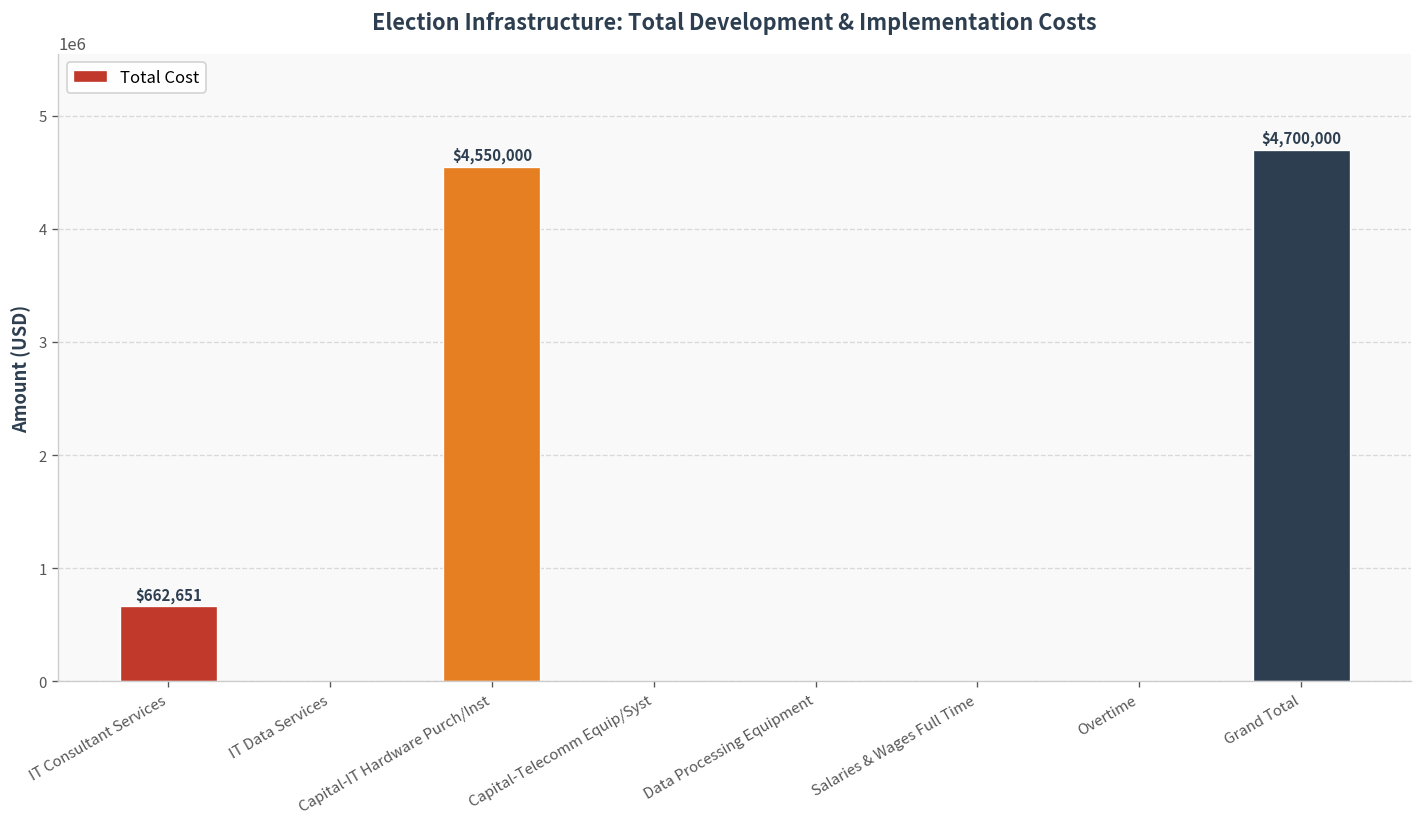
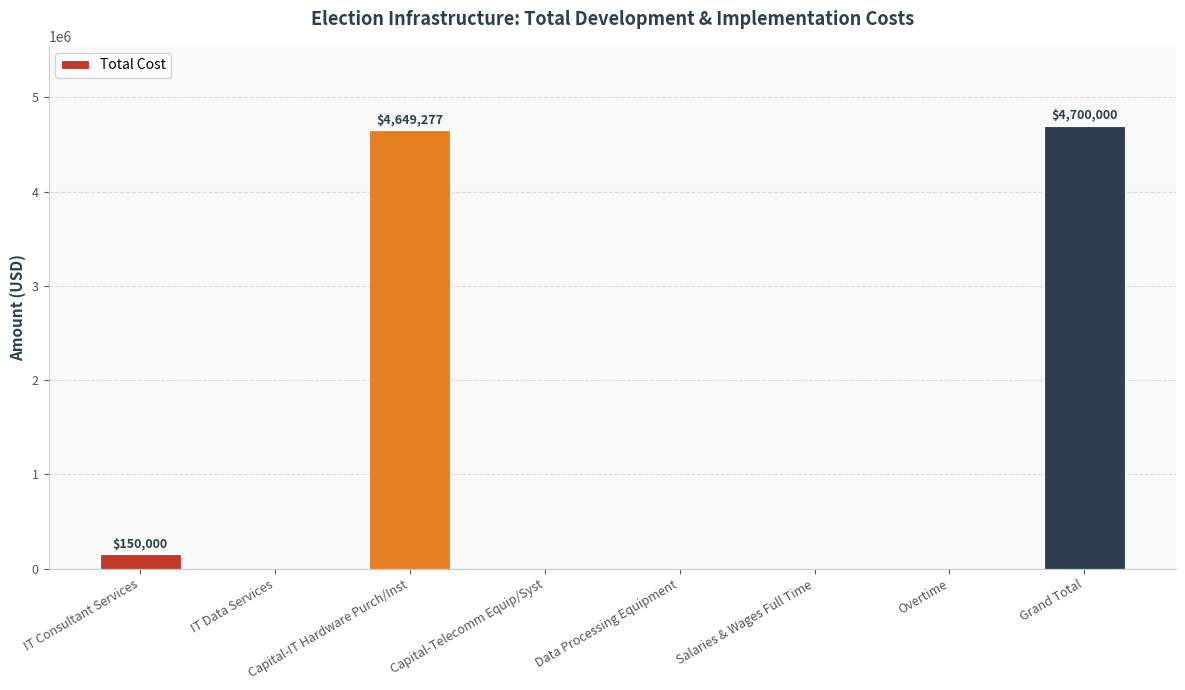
  {
-   "IT Consultant Services": "$662,651",
-   "Capital-IT Hardware Purch/Inst": "$4,550,000",
+   "IT Consultant Services": "$150,000",
+   "Capital-IT Hardware Purch/Inst": "$4,649,277",
    "Grand Total": "$4,700,000"
  }
